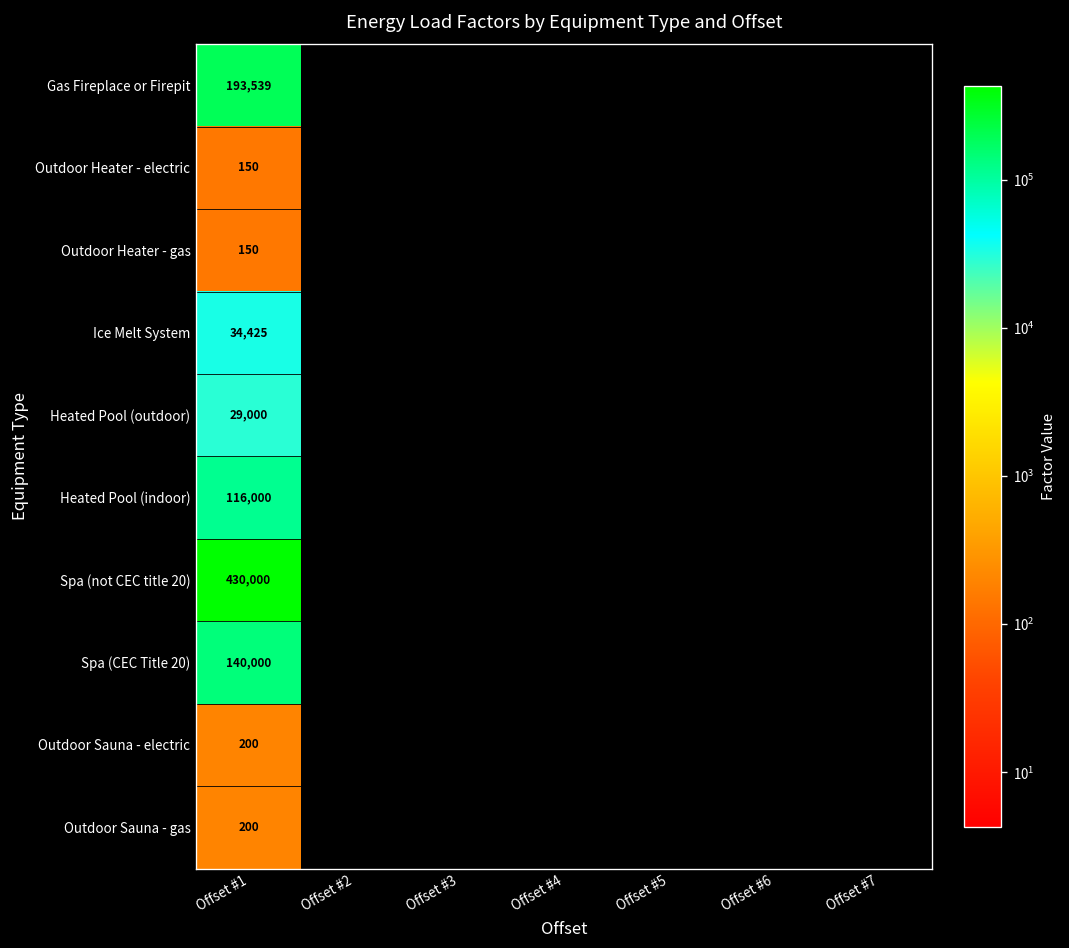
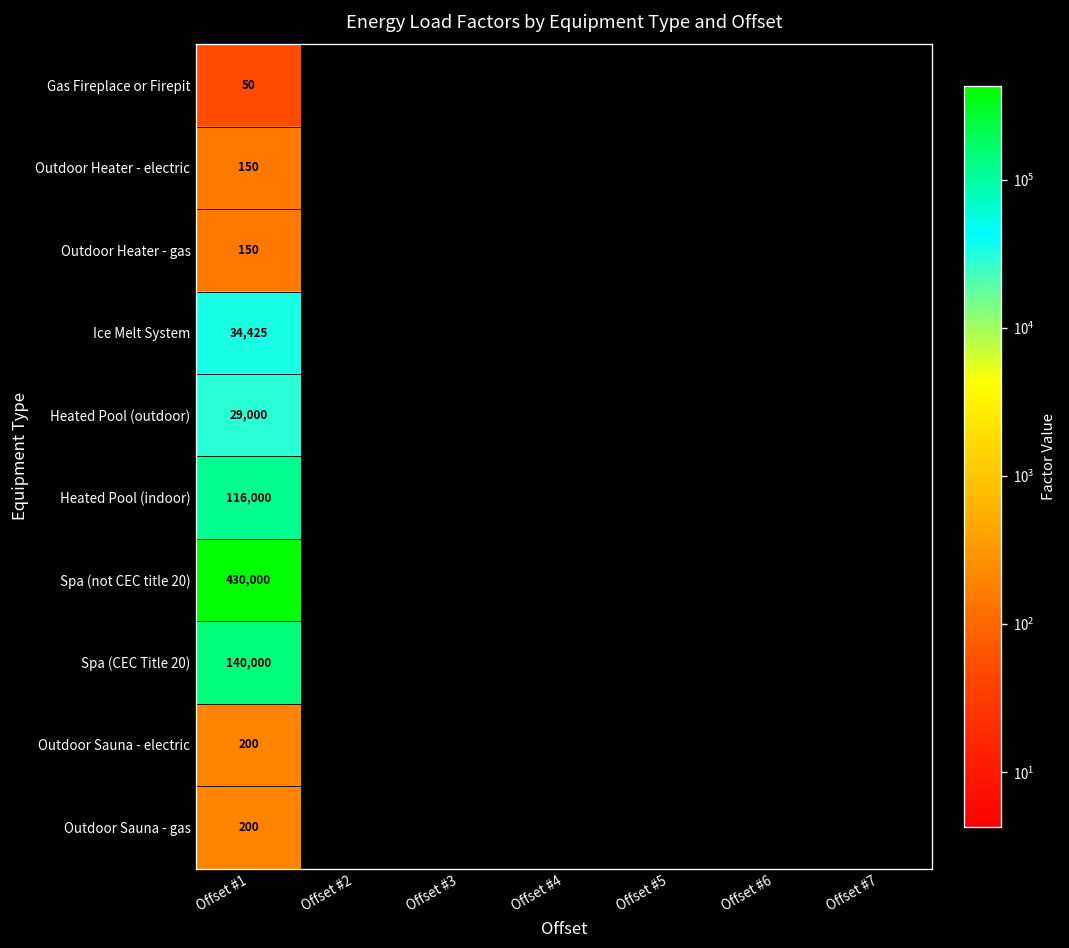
  {
    "Gas Fireplace or Firepit": {
-     "Offset #1": "193,539"
+     "Offset #1": "50"
    },
    "Outdoor Heater - electric": {
      "Offset #1": "150"
    },
    "Outdoor Heater - gas": {
      "Offset #1": "150"
    },
    "Ice Melt System": {
      "Offset #1": "34,425"
    },
    "Heated Pool (outdoor)": {
      "Offset #1": "29,000"
    },
    "Heated Pool (indoor)": {
      "Offset #1": "116,000"
    },
    "Spa (not CEC title 20)": {
      "Offset #1": "430,000"
    },
    "Spa (CEC Title 20)": {
      "Offset #1": "140,000"
    },
    "Outdoor Sauna - electric": {
      "Offset #1": "200"
    },
    "Outdoor Sauna - gas": {
      "Offset #1": "200"
    }
  }
